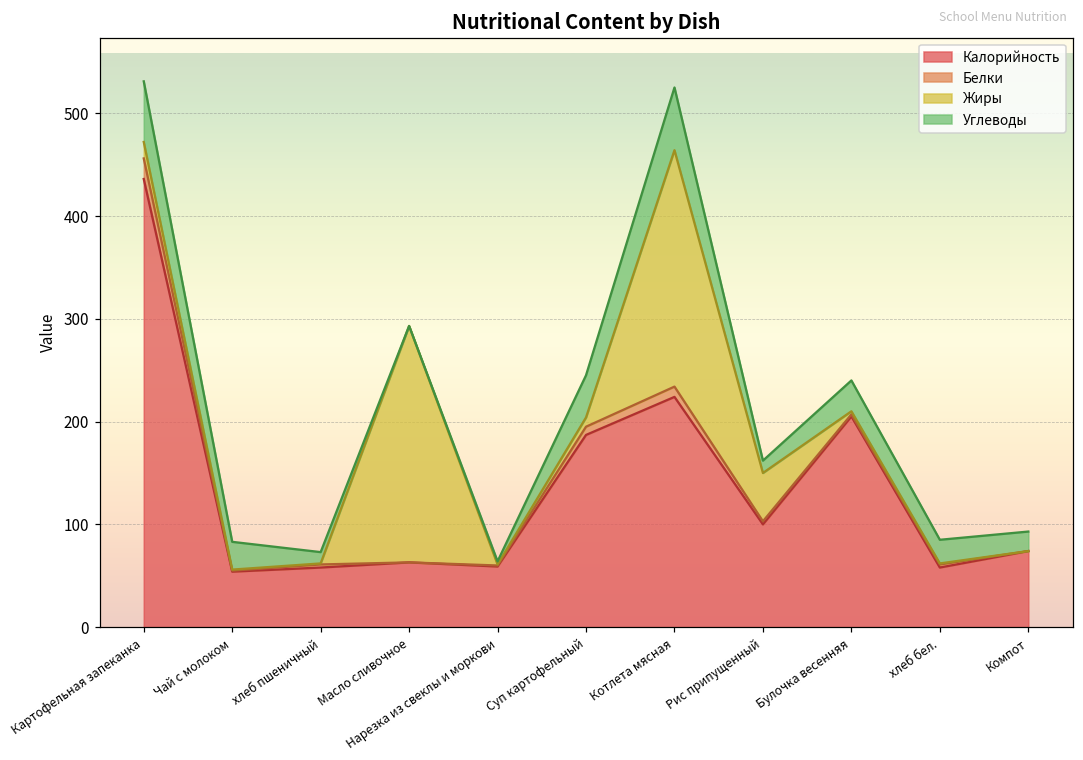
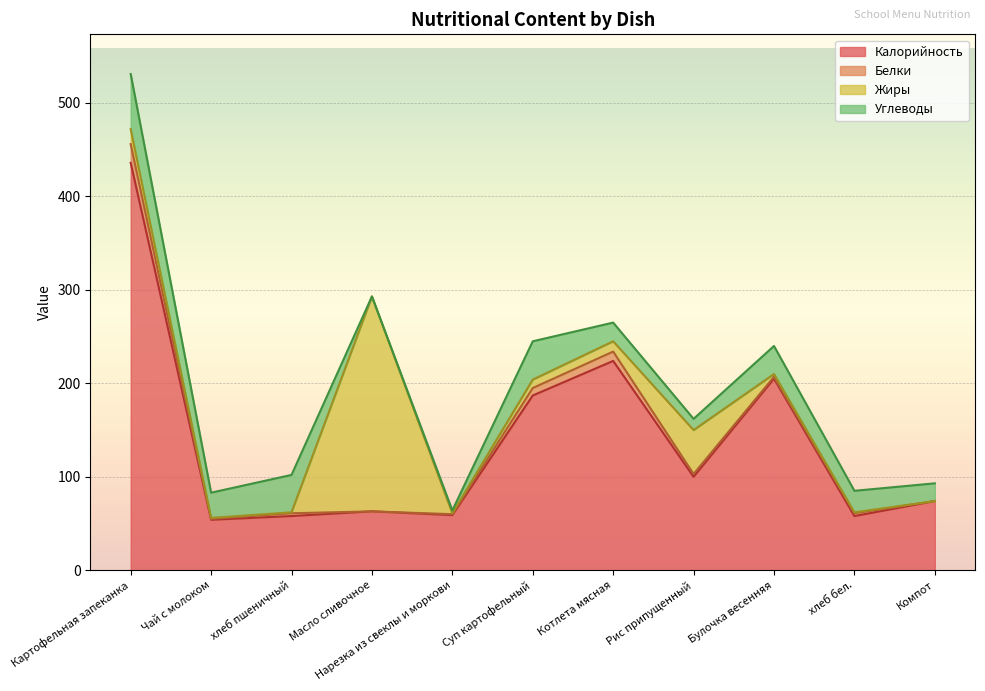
  {
    "Жиры": {
      "Картофельная запеканка": 20,
      "Суп картофельный": 10,
-     "Котлета мясная": 230,
+     "Котлета мясная": 10,
      "Рис припущенный": 50,
      "Булочка весенняя": 0
    },
    "Углеводы": {
      "Картофельная запеканка": 60,
      "Чай с молоком": 30,
-     "хлеб пшеничный": 10,
+     "хлеб пшеничный": 40,
      "Нарезка из свеклы и моркови": 0,
      "Суп картофельный": 40,
-     "Котлета мясная": 60,
+     "Котлета мясная": 20,
      "Рис припущенный": 10,
      "Булочка весенняя": 30,
      "хлеб бел.": 20,
      "Компот": 20
    }
  }
